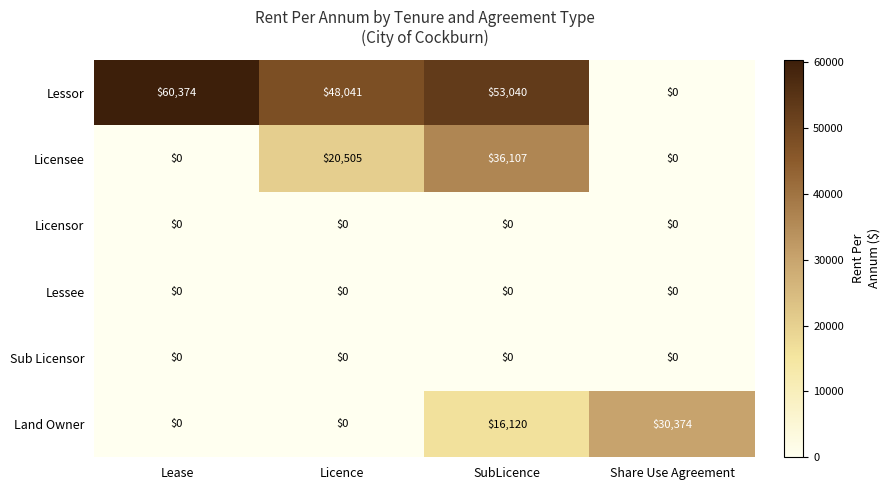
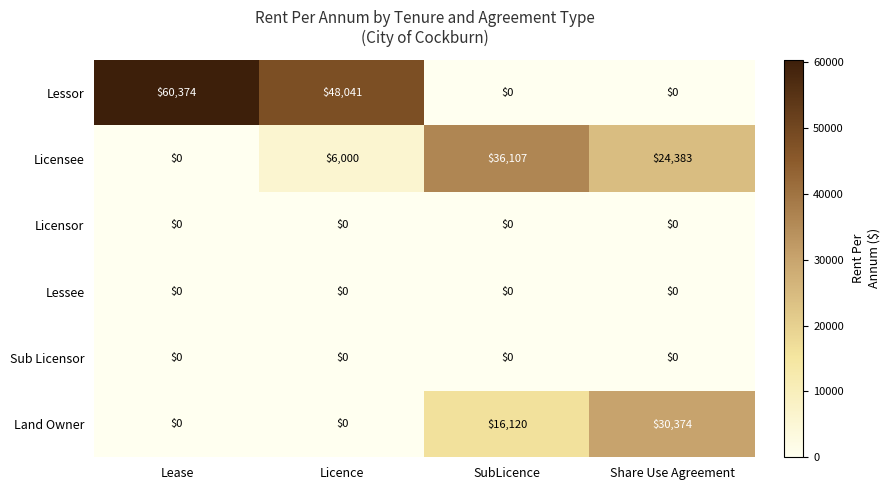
  {
    "Lessor": {
      "Lease": "$60,374",
      "Licence": "$48,041",
-     "SubLicence": "$53,040",
+     "SubLicence": "$0",
      "Share Use Agreement": "$0"
    },
    "Licensee": {
      "Lease": "$0",
-     "Licence": "$20,505",
+     "Licence": "$6,000",
      "SubLicence": "$36,107",
-     "Share Use Agreement": "$0"
+     "Share Use Agreement": "$24,383"
    },
    "Licensor": {
      "Lease": "$0",
      "Licence": "$0",
      "SubLicence": "$0",
      "Share Use Agreement": "$0"
    },
    "Lessee": {
      "Lease": "$0",
      "Licence": "$0",
      "SubLicence": "$0",
      "Share Use Agreement": "$0"
    },
    "Sub Licensor": {
      "Lease": "$0",
      "Licence": "$0",
      "SubLicence": "$0",
      "Share Use Agreement": "$0"
    },
    "Land Owner": {
      "Lease": "$0",
      "Licence": "$0",
      "SubLicence": "$16,120",
      "Share Use Agreement": "$30,374"
    }
  }
